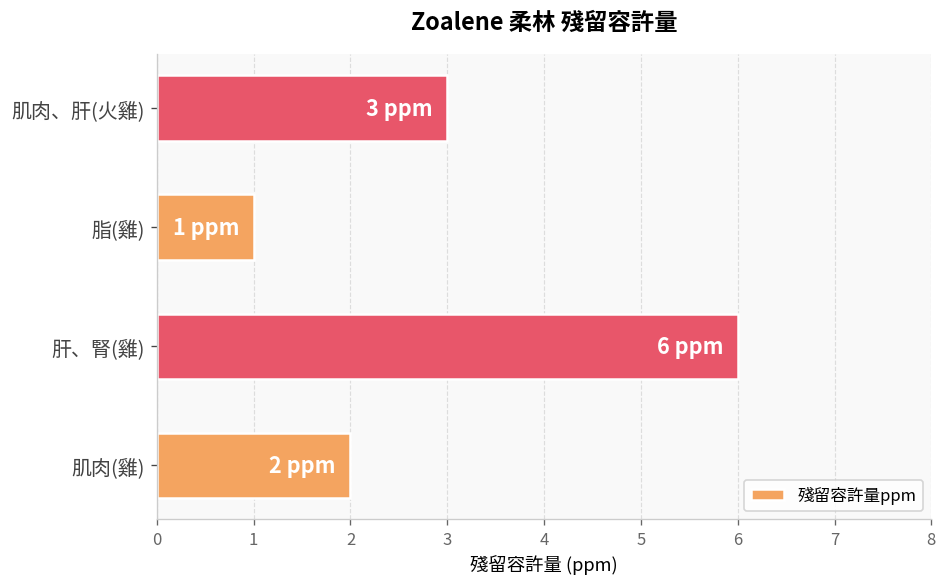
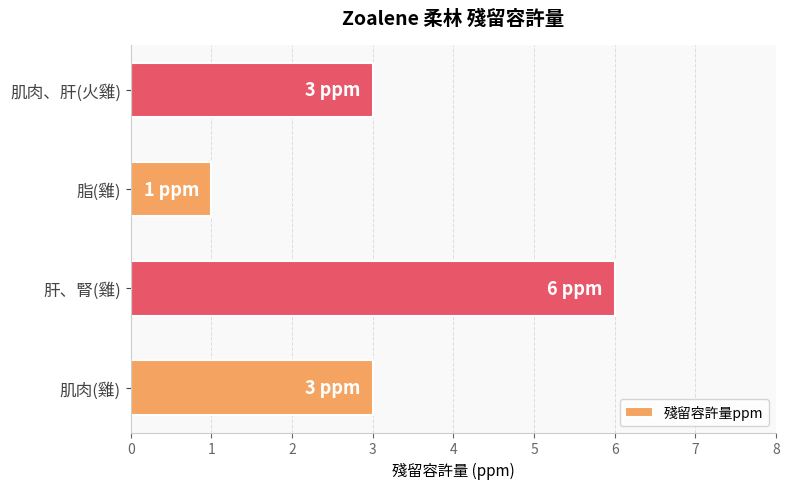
  {
    "肌肉、肝(火雞)": 3,
    "脂(雞)": 1,
    "肝、腎(雞)": 6,
-   "肌肉(雞)": 2
+   "肌肉(雞)": 3
  }
